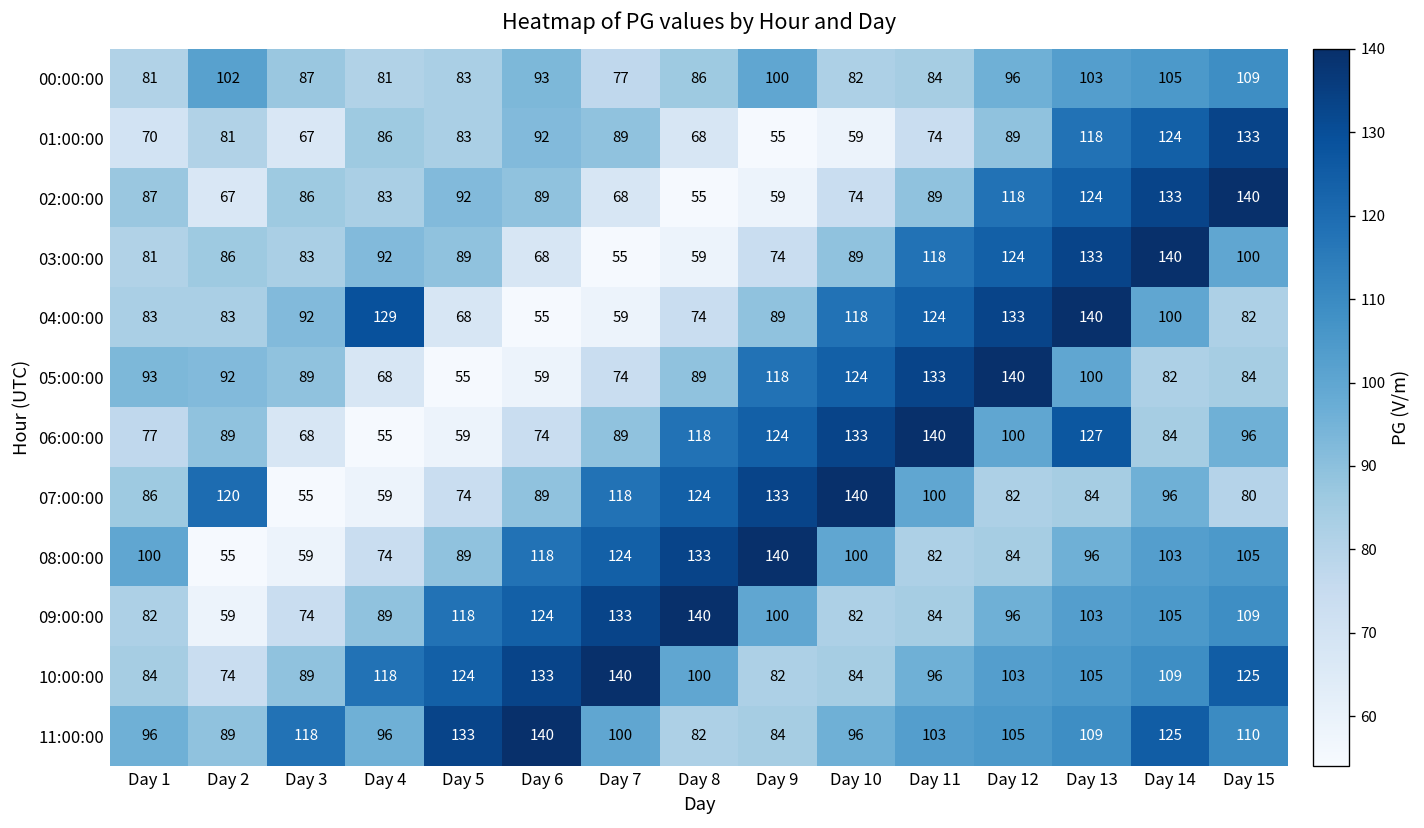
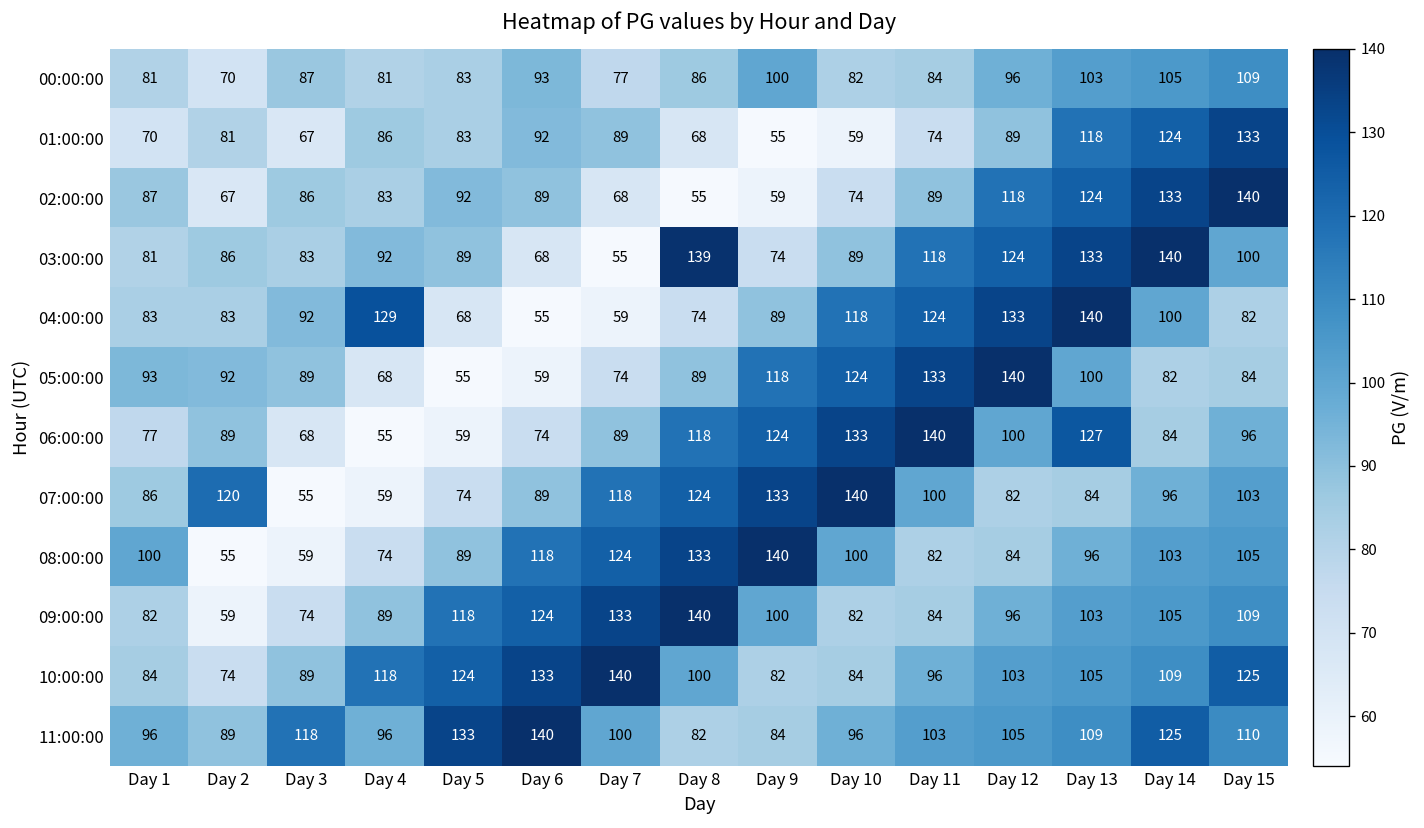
  {
    "00:00:00": {
      "Day 1": 81,
-     "Day 2": 102,
+     "Day 2": 70,
      "Day 3": 87,
      "Day 4": 81,
      "Day 5": 83,
      "Day 6": 93,
      "Day 7": 77,
      "Day 8": 86,
      "Day 9": 100,
      "Day 10": 82,
      "Day 11": 84,
      "Day 12": 96,
      "Day 13": 103,
      "Day 14": 105,
      "Day 15": 109
    },
    "01:00:00": {
      "Day 1": 70,
      "Day 2": 81,
      "Day 3": 67,
      "Day 4": 86,
      "Day 5": 83,
      "Day 6": 92,
      "Day 7": 89,
      "Day 8": 68,
      "Day 9": 55,
      "Day 10": 59,
      "Day 11": 74,
      "Day 12": 89,
      "Day 13": 118,
      "Day 14": 124,
      "Day 15": 133
    },
    "02:00:00": {
      "Day 1": 87,
      "Day 2": 67,
      "Day 3": 86,
      "Day 4": 83,
      "Day 5": 92,
      "Day 6": 89,
      "Day 7": 68,
      "Day 8": 55,
      "Day 9": 59,
      "Day 10": 74,
      "Day 11": 89,
      "Day 12": 118,
      "Day 13": 124,
      "Day 14": 133,
      "Day 15": 140
    },
    "03:00:00": {
      "Day 1": 81,
      "Day 2": 86,
      "Day 3": 83,
      "Day 4": 92,
      "Day 5": 89,
      "Day 6": 68,
      "Day 7": 55,
-     "Day 8": 59,
+     "Day 8": 139,
      "Day 9": 74,
      "Day 10": 89,
      "Day 11": 118,
      "Day 12": 124,
      "Day 13": 133,
      "Day 14": 140,
      "Day 15": 100
    },
    "04:00:00": {
      "Day 1": 83,
      "Day 2": 83,
      "Day 3": 92,
      "Day 4": 129,
      "Day 5": 68,
      "Day 6": 55,
      "Day 7": 59,
      "Day 8": 74,
      "Day 9": 89,
      "Day 10": 118,
      "Day 11": 124,
      "Day 12": 133,
      "Day 13": 140,
      "Day 14": 100,
      "Day 15": 82
    },
    "05:00:00": {
      "Day 1": 93,
      "Day 2": 92,
      "Day 3": 89,
      "Day 4": 68,
      "Day 5": 55,
      "Day 6": 59,
      "Day 7": 74,
      "Day 8": 89,
      "Day 9": 118,
      "Day 10": 124,
      "Day 11": 133,
      "Day 12": 140,
      "Day 13": 100,
      "Day 14": 82,
      "Day 15": 84
    },
    "06:00:00": {
      "Day 1": 77,
      "Day 2": 89,
      "Day 3": 68,
      "Day 4": 55,
      "Day 5": 59,
      "Day 6": 74,
      "Day 7": 89,
      "Day 8": 118,
      "Day 9": 124,
      "Day 10": 133,
      "Day 11": 140,
      "Day 12": 100,
      "Day 13": 127,
      "Day 14": 84,
      "Day 15": 96
    },
    "07:00:00": {
      "Day 1": 86,
      "Day 2": 120,
      "Day 3": 55,
      "Day 4": 59,
      "Day 5": 74,
      "Day 6": 89,
      "Day 7": 118,
      "Day 8": 124,
      "Day 9": 133,
      "Day 10": 140,
      "Day 11": 100,
      "Day 12": 82,
      "Day 13": 84,
      "Day 14": 96,
-     "Day 15": 80
+     "Day 15": 103
    },
    "08:00:00": {
      "Day 1": 100,
      "Day 2": 55,
      "Day 3": 59,
      "Day 4": 74,
      "Day 5": 89,
      "Day 6": 118,
      "Day 7": 124,
      "Day 8": 133,
      "Day 9": 140,
      "Day 10": 100,
      "Day 11": 82,
      "Day 12": 84,
      "Day 13": 96,
      "Day 14": 103,
      "Day 15": 105
    },
    "09:00:00": {
      "Day 1": 82,
      "Day 2": 59,
      "Day 3": 74,
      "Day 4": 89,
      "Day 5": 118,
      "Day 6": 124,
      "Day 7": 133,
      "Day 8": 140,
      "Day 9": 100,
      "Day 10": 82,
      "Day 11": 84,
      "Day 12": 96,
      "Day 13": 103,
      "Day 14": 105,
      "Day 15": 109
    },
    "10:00:00": {
      "Day 1": 84,
      "Day 2": 74,
      "Day 3": 89,
      "Day 4": 118,
      "Day 5": 124,
      "Day 6": 133,
      "Day 7": 140,
      "Day 8": 100,
      "Day 9": 82,
      "Day 10": 84,
      "Day 11": 96,
      "Day 12": 103,
      "Day 13": 105,
      "Day 14": 109,
      "Day 15": 125
    },
    "11:00:00": {
      "Day 1": 96,
      "Day 2": 89,
      "Day 3": 118,
      "Day 4": 96,
      "Day 5": 133,
      "Day 6": 140,
      "Day 7": 100,
      "Day 8": 82,
      "Day 9": 84,
      "Day 10": 96,
      "Day 11": 103,
      "Day 12": 105,
      "Day 13": 109,
      "Day 14": 125,
      "Day 15": 110
    }
  }
